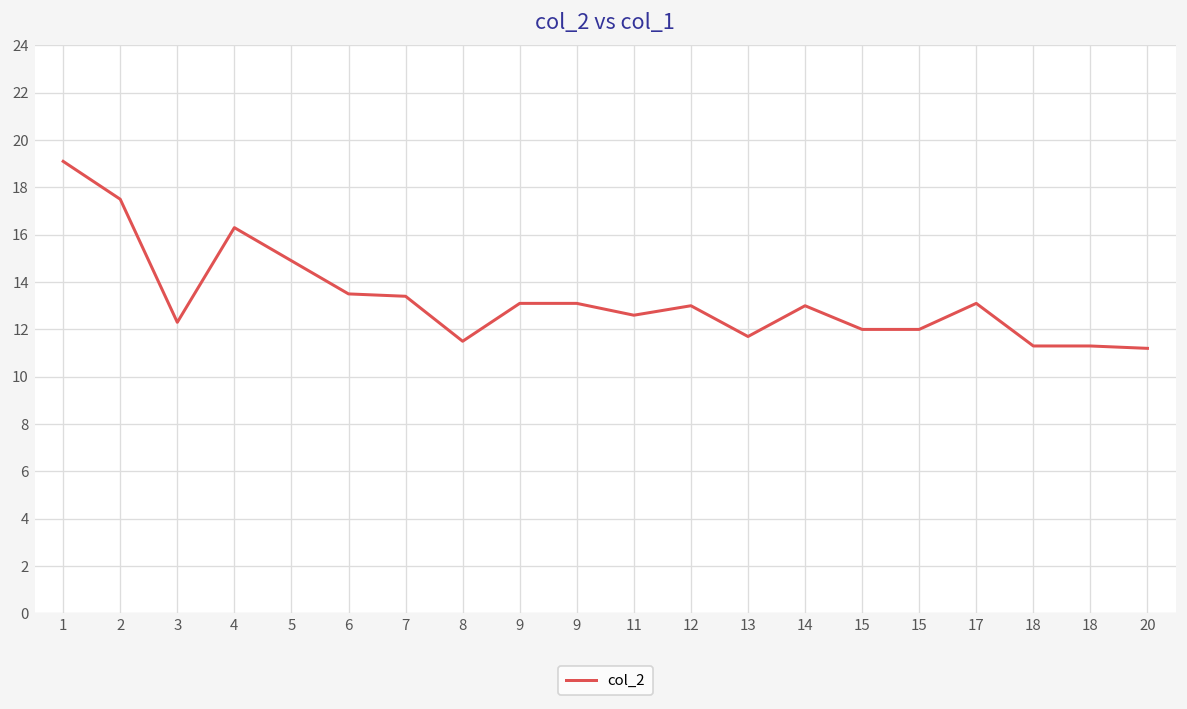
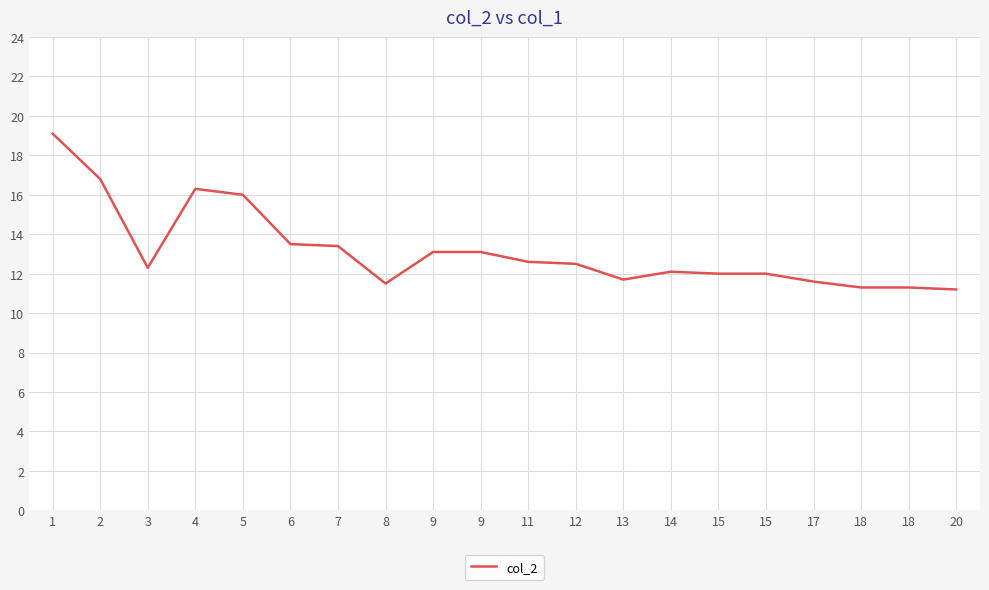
  {
    "1": 19.1,
-   "2": 17.5,
+   "2": 16.8,
    "3": 12.3,
    "4": 16.3,
-   "5": 14.9,
+   "5": 16.0,
    "6": 13.5,
    "7": 13.4,
    "8": 11.5,
    "11": 12.6,
-   "12": 13.0,
+   "12": 12.5,
    "13": 11.7,
-   "14": 13.0,
-   "17": 13.1,
+   "14": 12.1,
+   "17": 11.6,
    "20": 11.2
  }
